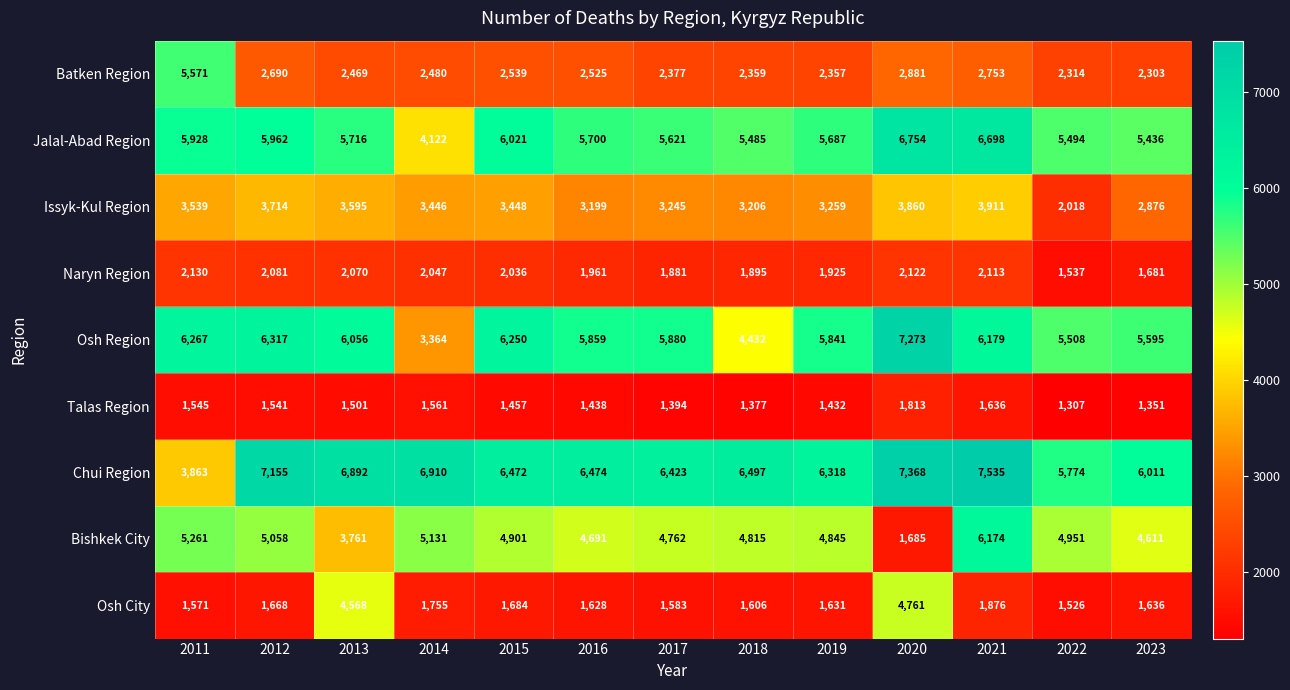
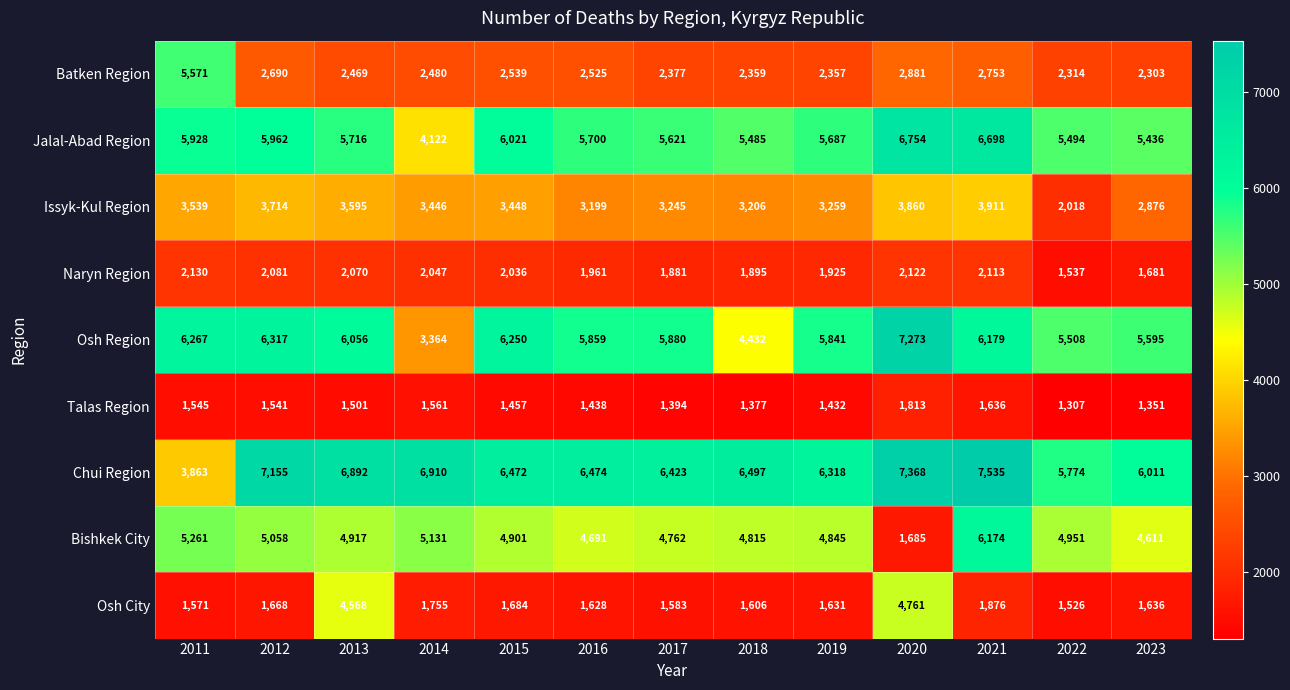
  {
    "Batken Region": {
      "2011": "5,571",
      "2012": "2,690",
      "2013": "2,469",
      "2014": "2,480",
      "2015": "2,539",
      "2016": "2,525",
      "2017": "2,377",
      "2018": "2,359",
      "2019": "2,357",
      "2020": "2,881",
      "2021": "2,753",
      "2022": "2,314",
      "2023": "2,303"
    },
    "Jalal-Abad Region": {
      "2011": "5,928",
      "2012": "5,962",
      "2013": "5,716",
      "2014": "4,122",
      "2015": "6,021",
      "2016": "5,700",
      "2017": "5,621",
      "2018": "5,485",
      "2019": "5,687",
      "2020": "6,754",
      "2021": "6,698",
      "2022": "5,494",
      "2023": "5,436"
    },
    "Issyk-Kul Region": {
      "2011": "3,539",
      "2012": "3,714",
      "2013": "3,595",
      "2014": "3,446",
      "2015": "3,448",
      "2016": "3,199",
      "2017": "3,245",
      "2018": "3,206",
      "2019": "3,259",
      "2020": "3,860",
      "2021": "3,911",
      "2022": "2,018",
      "2023": "2,876"
    },
    "Naryn Region": {
      "2011": "2,130",
      "2012": "2,081",
      "2013": "2,070",
      "2014": "2,047",
      "2015": "2,036",
      "2016": "1,961",
      "2017": "1,881",
      "2018": "1,895",
      "2019": "1,925",
      "2020": "2,122",
      "2021": "2,113",
      "2022": "1,537",
      "2023": "1,681"
    },
    "Osh Region": {
      "2011": "6,267",
      "2012": "6,317",
      "2013": "6,056",
      "2014": "3,364",
      "2015": "6,250",
      "2016": "5,859",
      "2017": "5,880",
      "2018": "4,432",
      "2019": "5,841",
      "2020": "7,273",
      "2021": "6,179",
      "2022": "5,508",
      "2023": "5,595"
    },
    "Talas Region": {
      "2011": "1,545",
      "2012": "1,541",
      "2013": "1,501",
      "2014": "1,561",
      "2015": "1,457",
      "2016": "1,438",
      "2017": "1,394",
      "2018": "1,377",
      "2019": "1,432",
      "2020": "1,813",
      "2021": "1,636",
      "2022": "1,307",
      "2023": "1,351"
    },
    "Chui Region": {
      "2011": "3,863",
      "2012": "7,155",
      "2013": "6,892",
      "2014": "6,910",
      "2015": "6,472",
      "2016": "6,474",
      "2017": "6,423",
      "2018": "6,497",
      "2019": "6,318",
      "2020": "7,368",
      "2021": "7,535",
      "2022": "5,774",
      "2023": "6,011"
    },
    "Bishkek City": {
      "2011": "5,261",
      "2012": "5,058",
-     "2013": "3,761",
+     "2013": "4,917",
      "2014": "5,131",
      "2015": "4,901",
      "2016": "4,691",
      "2017": "4,762",
      "2018": "4,815",
      "2019": "4,845",
      "2020": "1,685",
      "2021": "6,174",
      "2022": "4,951",
      "2023": "4,611"
    },
    "Osh City": {
      "2011": "1,571",
      "2012": "1,668",
      "2013": "4,568",
      "2014": "1,755",
      "2015": "1,684",
      "2016": "1,628",
      "2017": "1,583",
      "2018": "1,606",
      "2019": "1,631",
      "2020": "4,761",
      "2021": "1,876",
      "2022": "1,526",
      "2023": "1,636"
    }
  }
